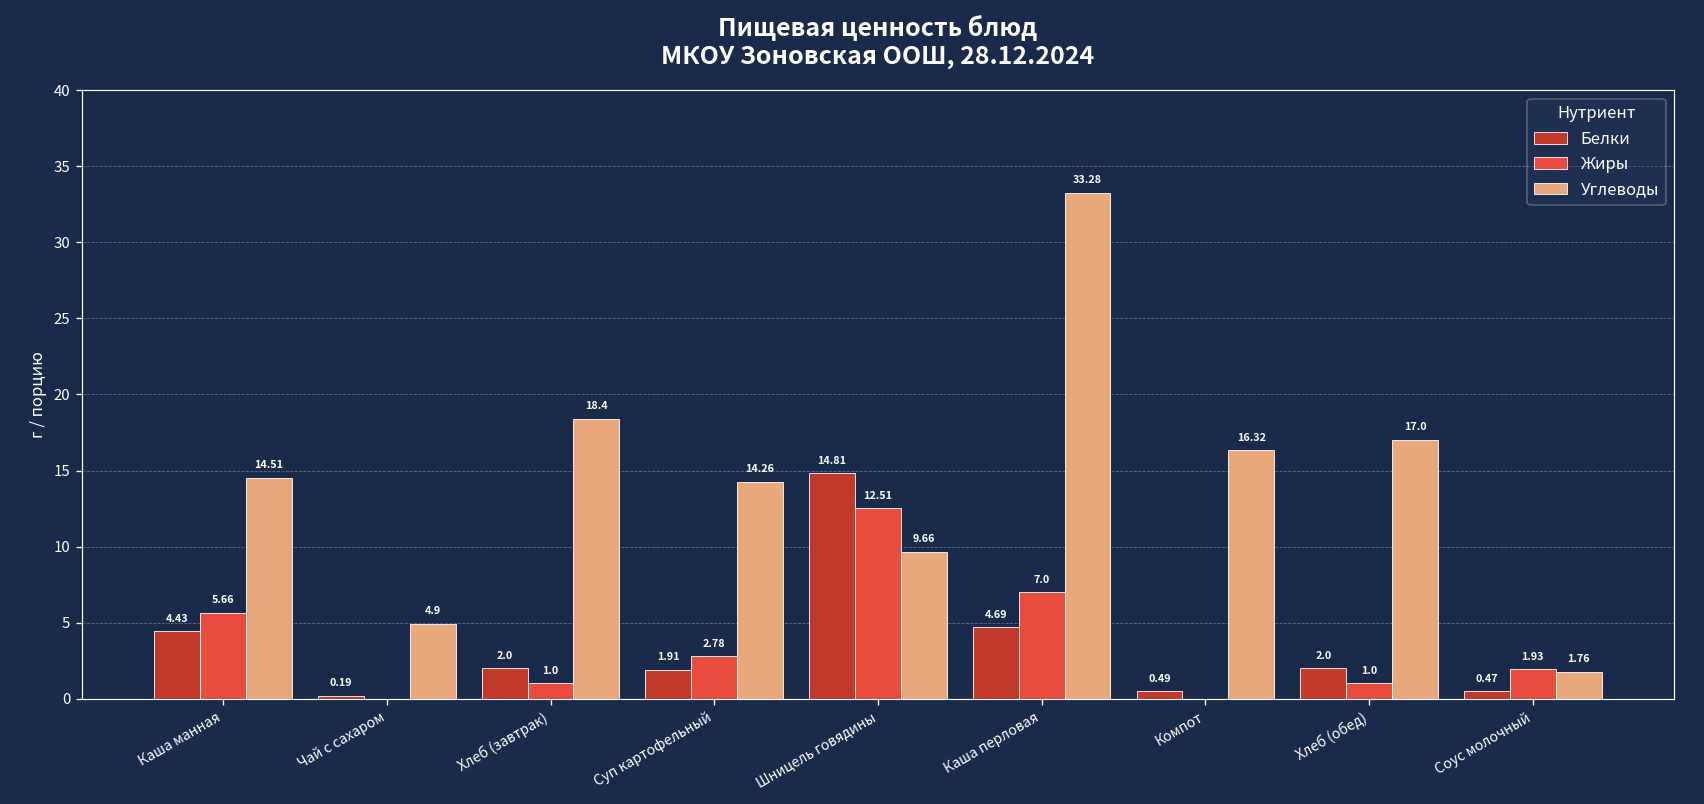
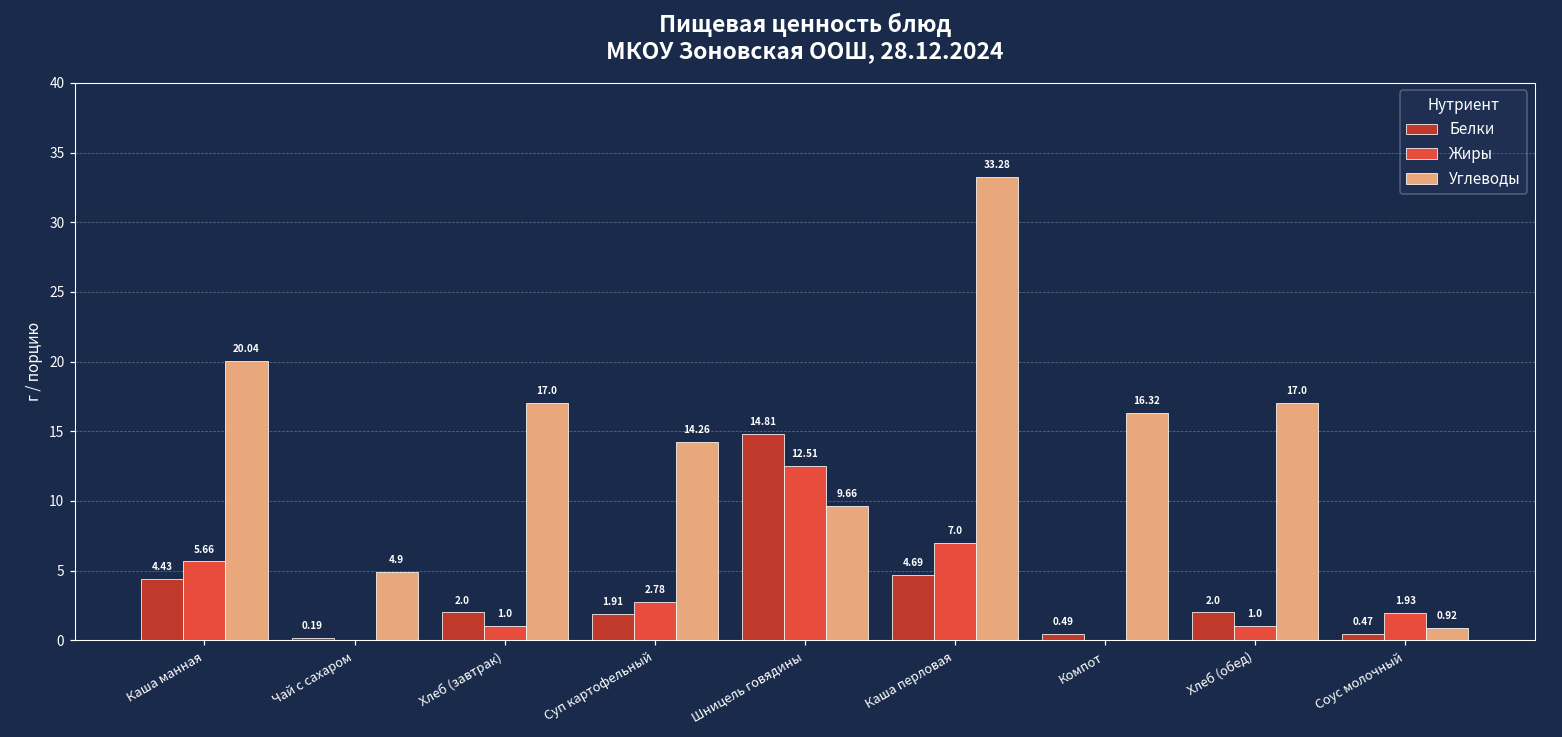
  {
    "Углеводы": {
-     "Каша манная": 14.51,
+     "Каша манная": 20.04,
      "Чай с сахаром": 4.9,
-     "Хлеб (завтрак)": 18.4,
+     "Хлеб (завтрак)": 17.0,
      "Суп картофельный": 14.26,
      "Шницель говядины": 9.66,
      "Каша перловая": 33.28,
      "Компот": 16.32,
      "Хлеб (обед)": 17.0,
-     "Соус молочный": 1.76
+     "Соус молочный": 0.92
    }
  }
